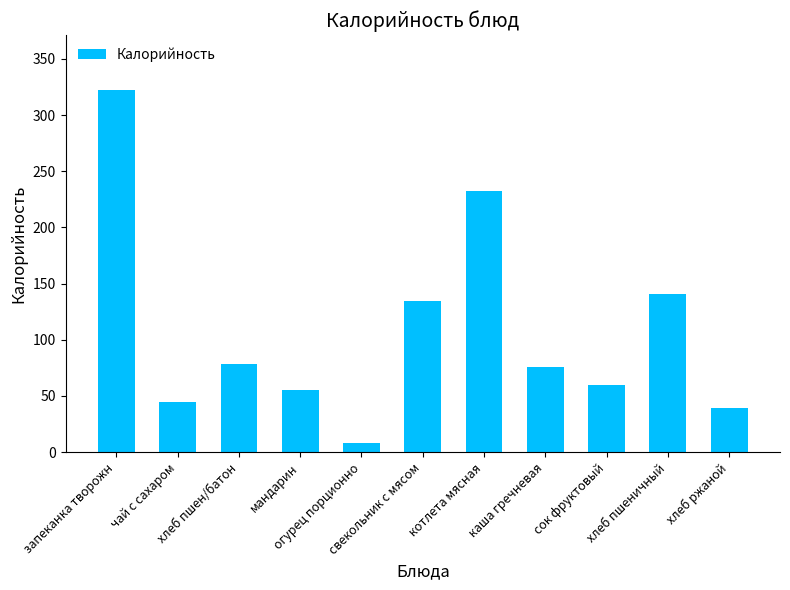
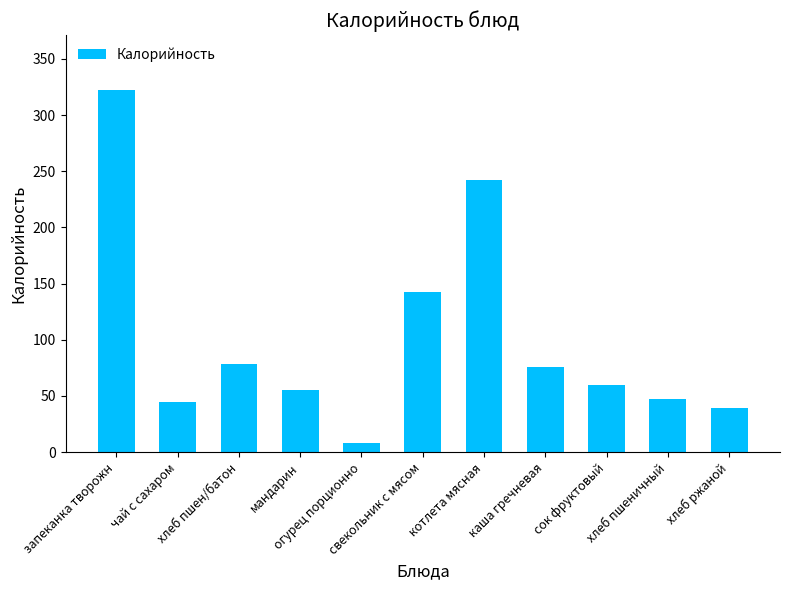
  {
    "запеканка творожн": 323,
    "чай с сахаром": 45,
    "хлеб пшен/батон": 79,
    "мандарин": 55,
    "огурец порционно": 8,
-   "свекольник с мясом": 134,
-   "котлета мясная": 232,
+   "свекольник с мясом": 142,
+   "котлета мясная": 242,
    "каша гречневая": 75,
    "сок фруктовый": 60,
-   "хлеб пшеничный": 141,
+   "хлеб пшеничный": 47,
    "хлеб ржаной": 40
  }
